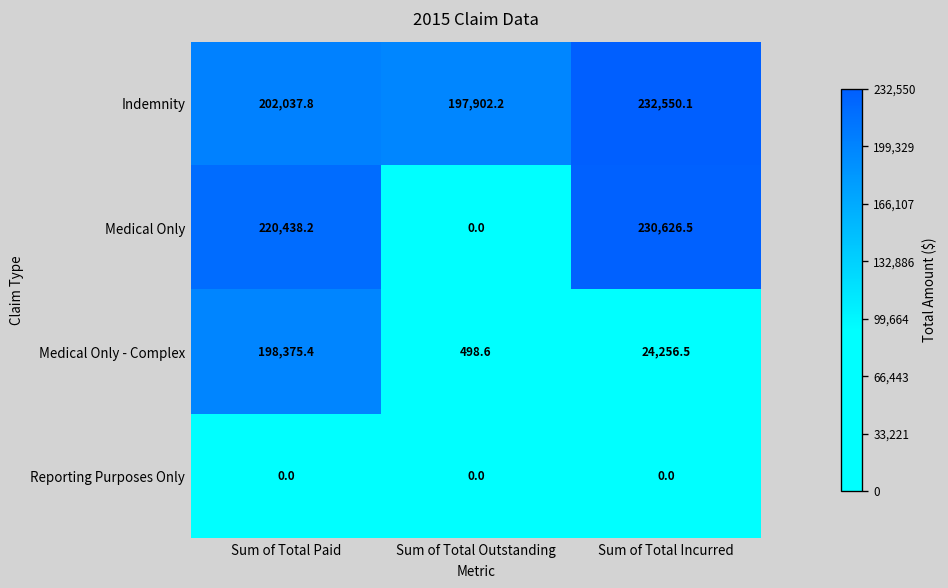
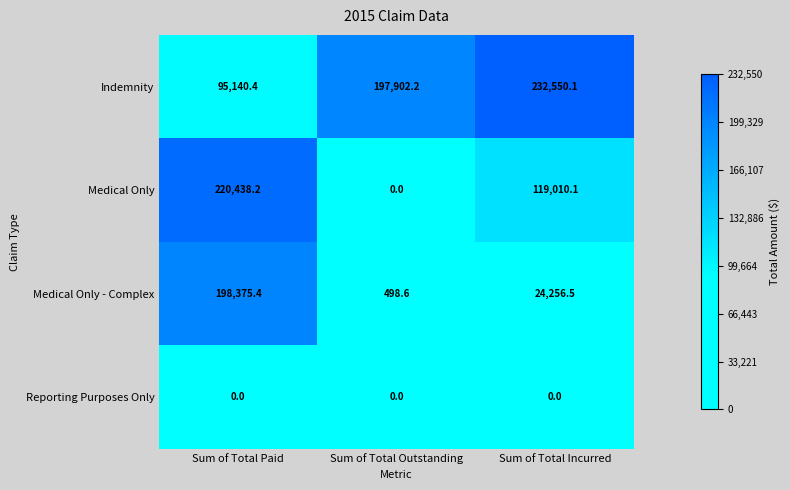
  {
    "Indemnity": {
-     "Sum of Total Paid": "202,037.8",
+     "Sum of Total Paid": "95,140.4",
      "Sum of Total Outstanding": "197,902.2",
      "Sum of Total Incurred": "232,550.1"
    },
    "Medical Only": {
      "Sum of Total Paid": "220,438.2",
      "Sum of Total Outstanding": "0.0",
-     "Sum of Total Incurred": "230,626.5"
+     "Sum of Total Incurred": "119,010.1"
    },
    "Medical Only - Complex": {
      "Sum of Total Paid": "198,375.4",
      "Sum of Total Outstanding": "498.6",
      "Sum of Total Incurred": "24,256.5"
    },
    "Reporting Purposes Only": {
      "Sum of Total Paid": "0.0",
      "Sum of Total Outstanding": "0.0",
      "Sum of Total Incurred": "0.0"
    }
  }
